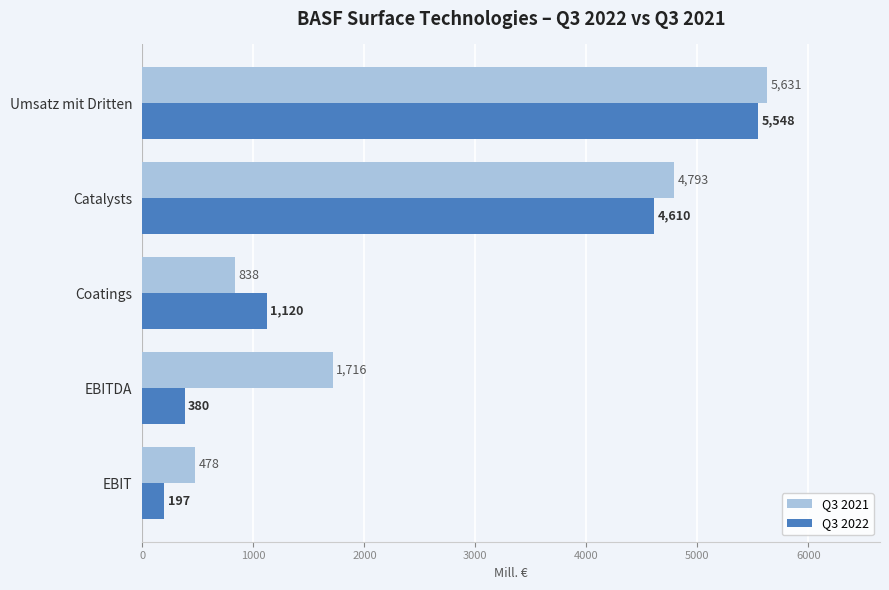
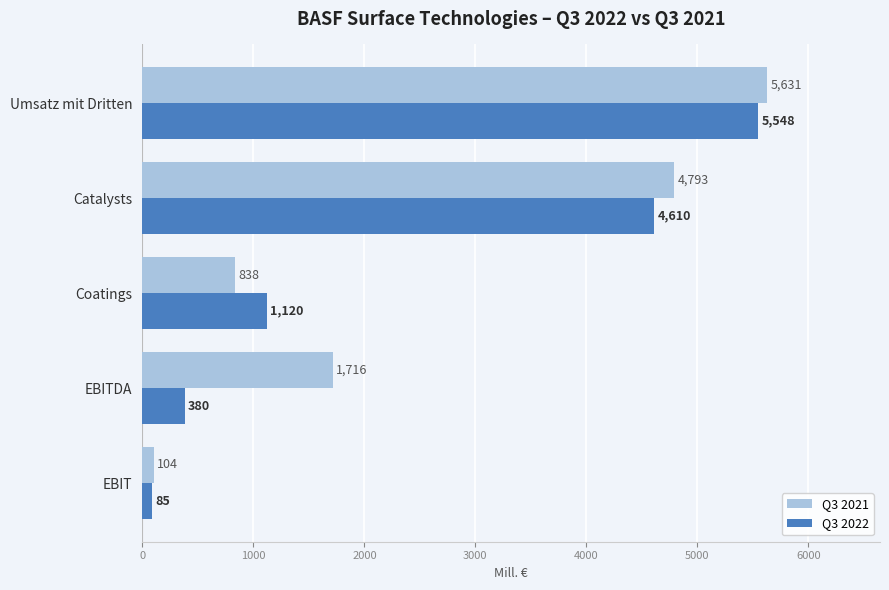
  {
    "Q3 2021": {
      "Umsatz mit Dritten": "5,631",
      "Catalysts": "4,793",
      "Coatings": "838",
      "EBITDA": "1,716",
-     "EBIT": "478"
+     "EBIT": "104"
    },
    "Q3 2022": {
      "Umsatz mit Dritten": "5,548",
      "Catalysts": "4,610",
      "Coatings": "1,120",
      "EBITDA": "380",
-     "EBIT": "197"
+     "EBIT": "85"
    }
  }
